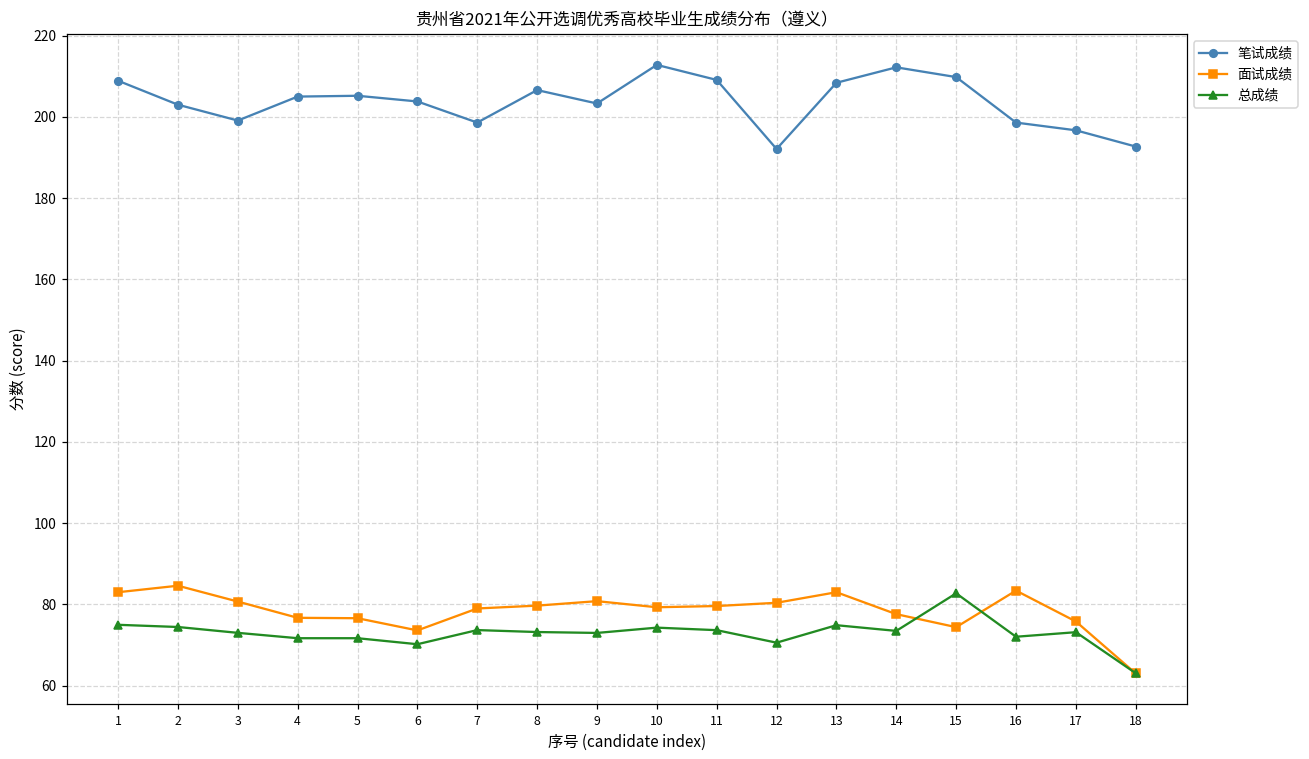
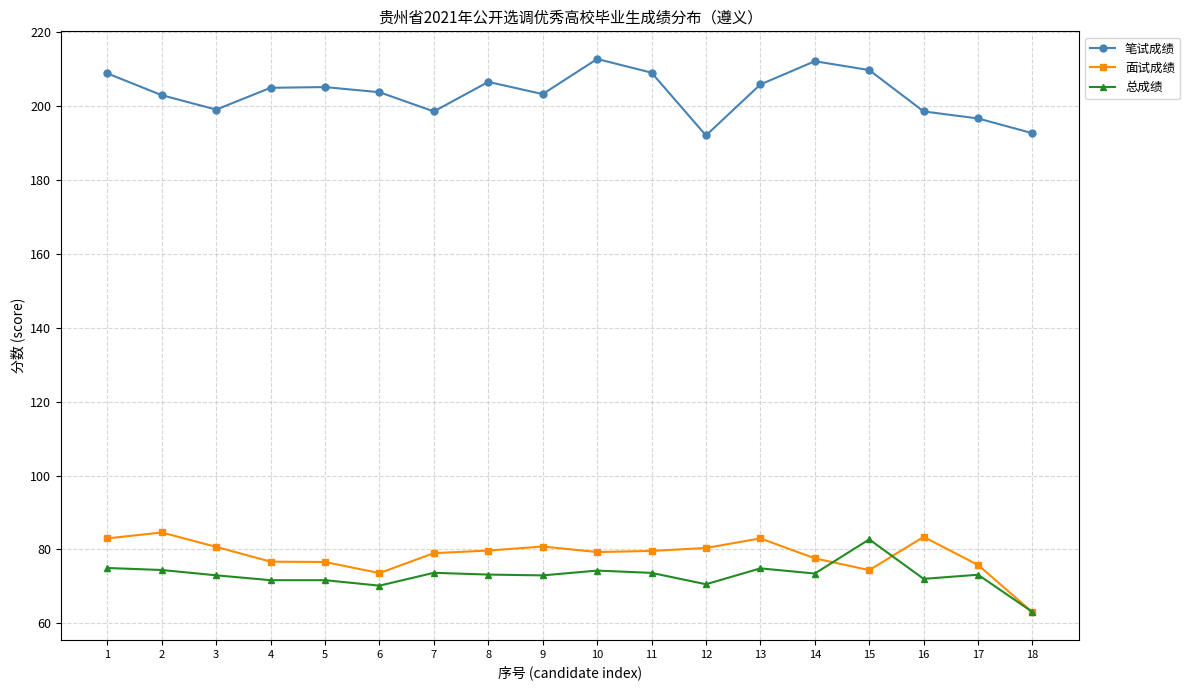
  {
    "笔试成绩": {
      "1": 209,
      "2": 203,
      "3": 199,
      "4": 205,
      "5": 205,
      "6": 204,
      "7": 199,
      "8": 207,
      "9": 203,
      "10": 213,
      "11": 209,
      "12": 192,
-     "13": 208,
+     "13": 206,
      "14": 212,
      "15": 210,
      "16": 199,
      "17": 197,
      "18": 193
    },
    "面试成绩": {
      "1": 83,
      "2": 85,
      "3": 81,
      "4": 77,
      "5": 77,
      "6": 74,
      "7": 79,
      "8": 80,
      "9": 81,
      "10": 79,
      "11": 80,
      "12": 80,
      "13": 83,
      "14": 78,
      "15": 74,
      "16": 83,
      "17": 76
    },
    "总成绩": {
      "1": 75,
      "2": 74,
      "3": 73,
      "4": 72,
      "5": 72,
      "6": 70,
      "7": 74,
      "8": 73,
      "9": 73,
      "10": 74,
      "11": 74,
      "12": 71,
      "13": 75,
      "14": 73,
      "15": 83,
      "16": 72,
      "17": 73
    }
  }
